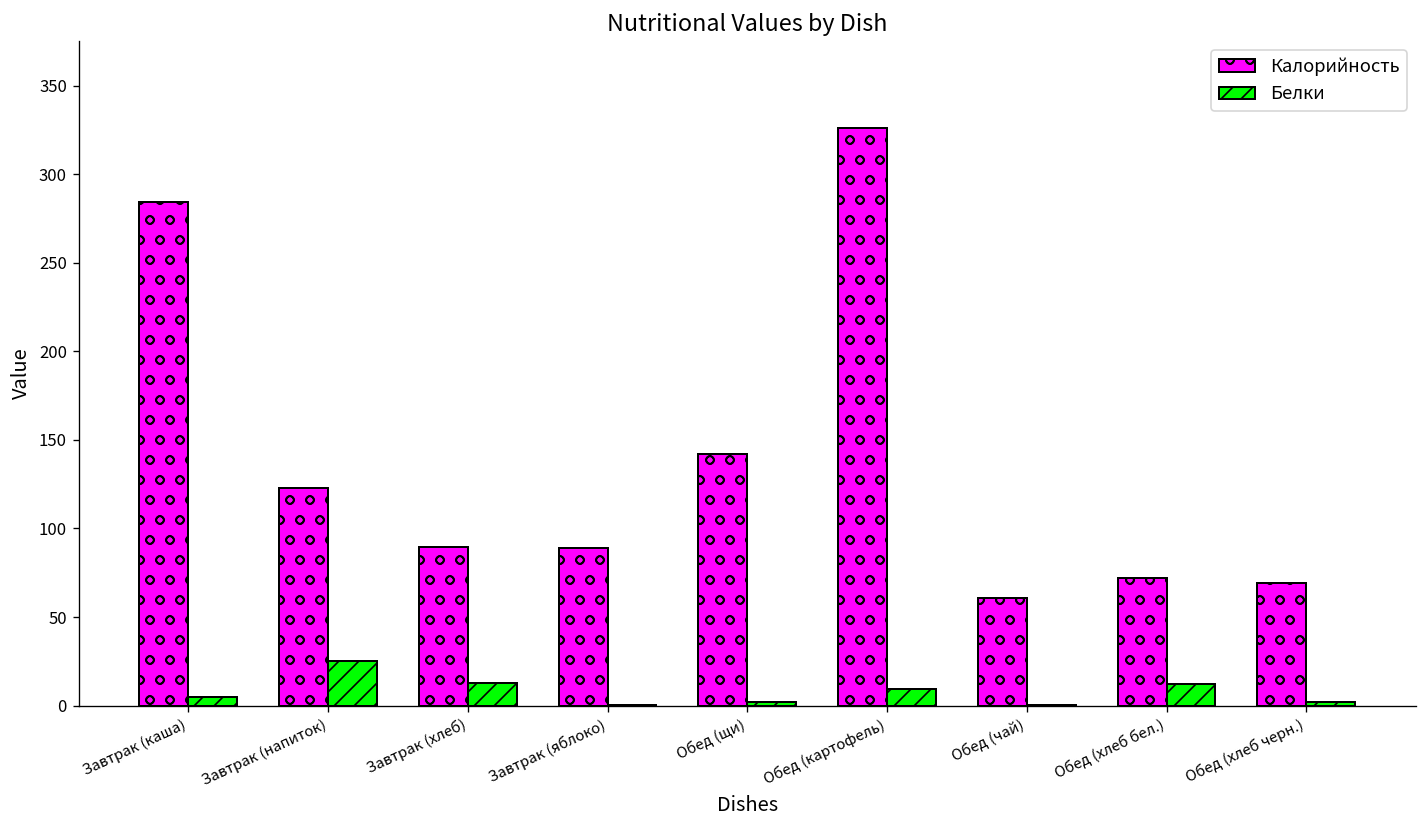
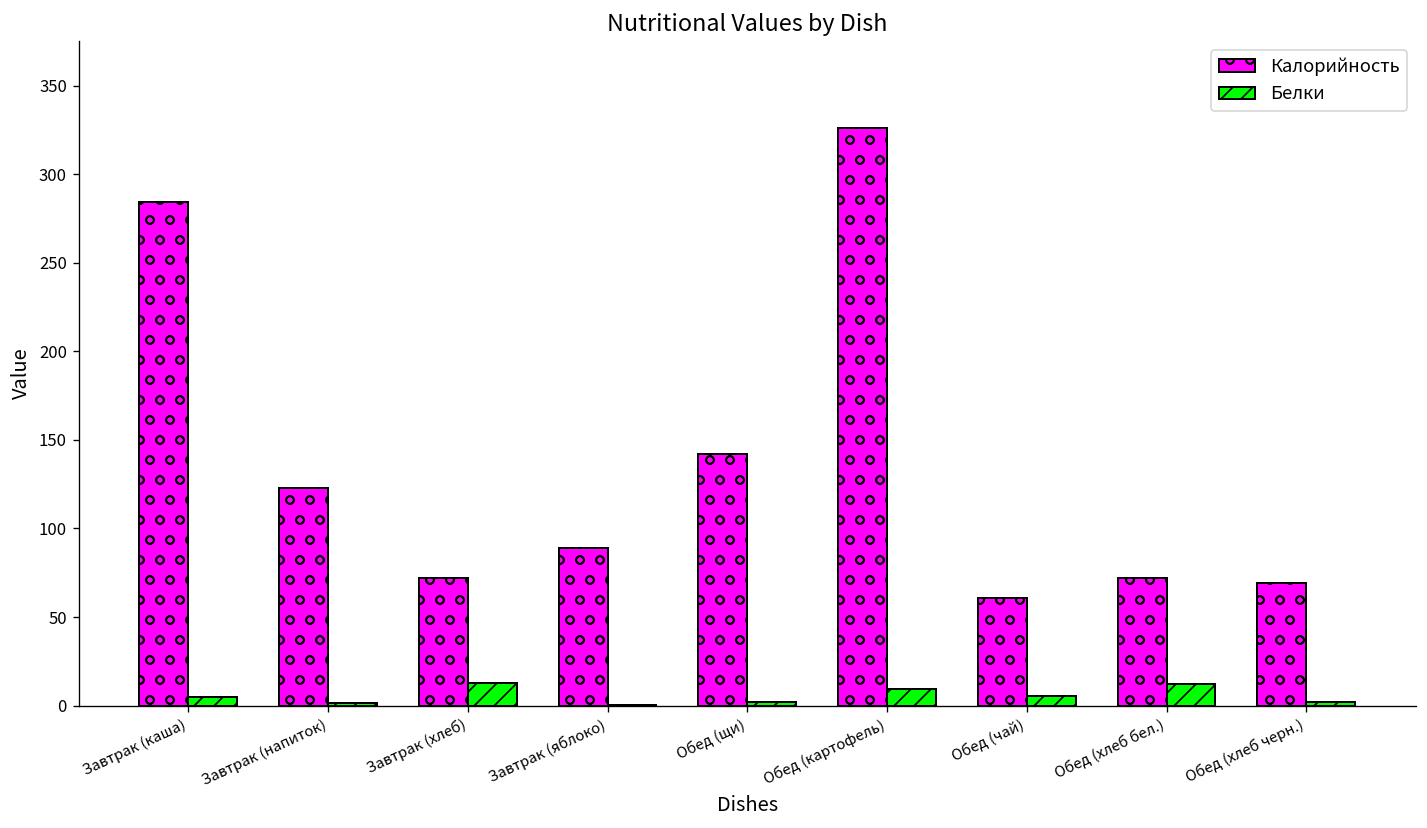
  {
    "Калорийность": {
      "Завтрак (каша)": 284,
      "Завтрак (напиток)": 123,
-     "Завтрак (хлеб)": 90,
+     "Завтрак (хлеб)": 72,
      "Завтрак (яблоко)": 89,
      "Обед (щи)": 142,
      "Обед (картофель)": 326,
      "Обед (чай)": 61,
      "Обед (хлеб бел.)": 72,
      "Обед (хлеб черн.)": 69
    },
    "Белки": {
      "Завтрак (каша)": 5,
-     "Завтрак (напиток)": 25,
+     "Завтрак (напиток)": 2,
      "Завтрак (хлеб)": 13,
      "Обед (щи)": 2,
      "Обед (картофель)": 9,
-     "Обед (чай)": 0,
+     "Обед (чай)": 6,
      "Обед (хлеб бел.)": 12,
      "Обед (хлеб черн.)": 2
    }
  }
